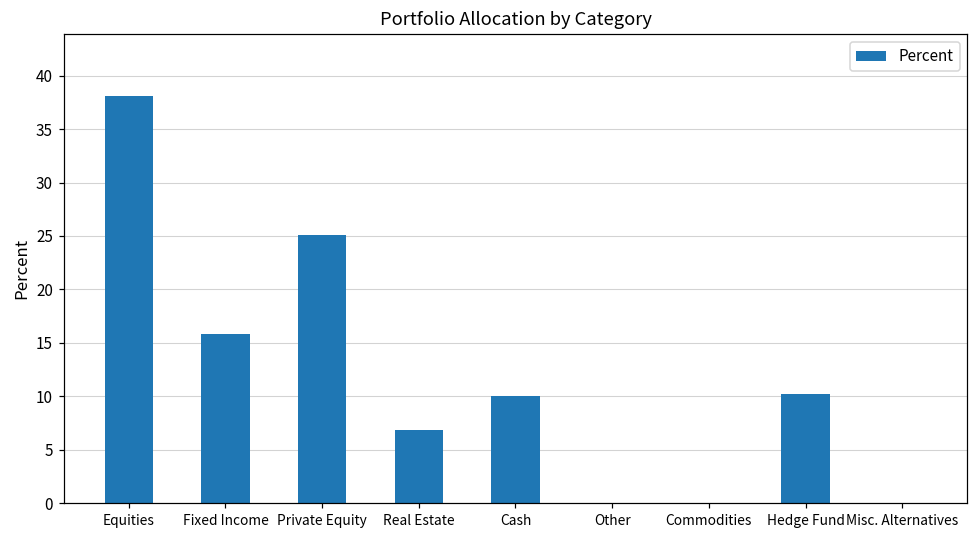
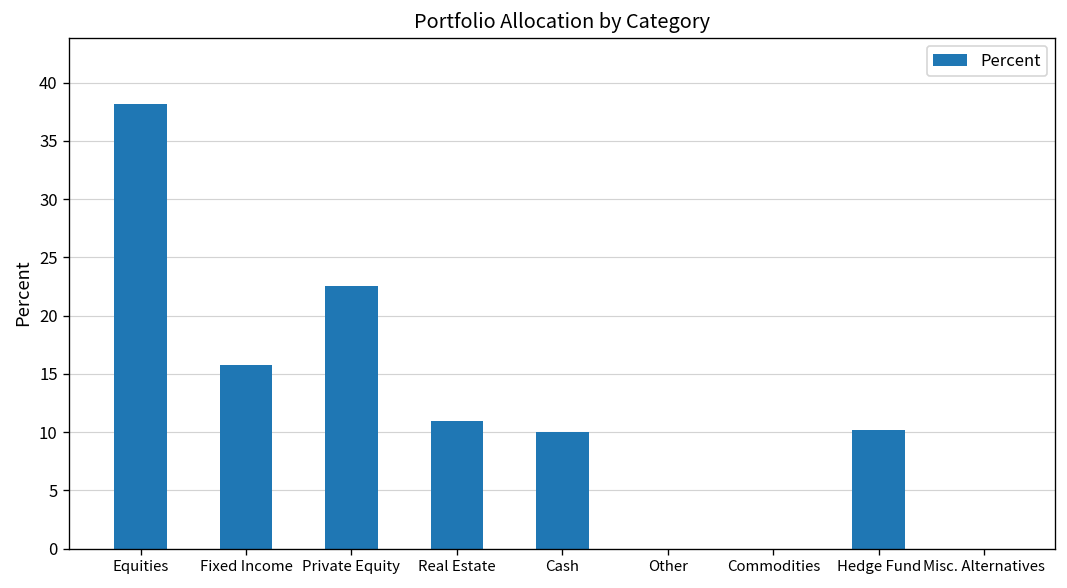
  {
    "Equities": 38,
    "Fixed Income": 16,
-   "Private Equity": 25,
-   "Real Estate": 7,
+   "Private Equity": 23,
+   "Real Estate": 11,
    "Cash": 10,
    "Other": 0,
    "Commodities": 0,
    "Hedge Fund": 10,
    "Misc. Alternatives": 0
  }
